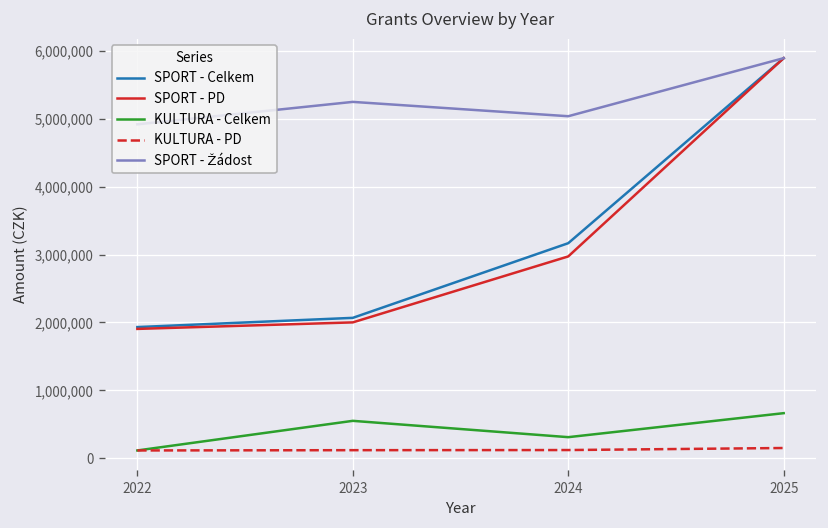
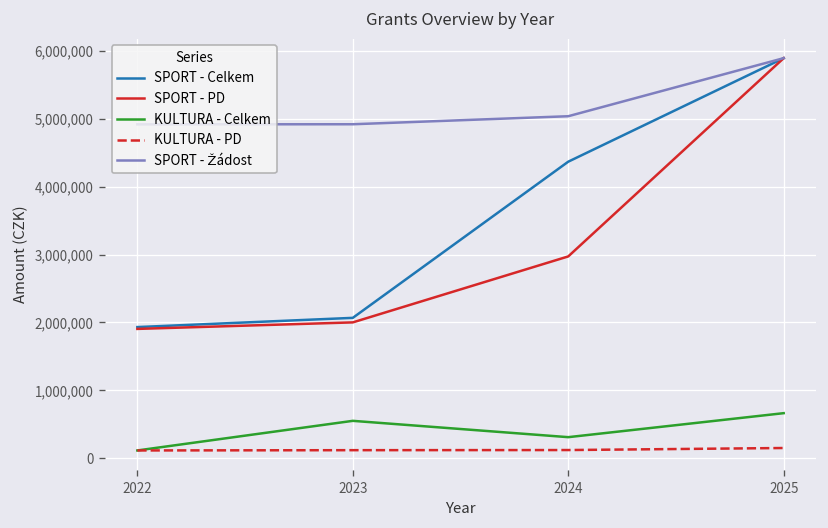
  {
    "SPORT - Celkem": {
      "2023": "2,100,000",
-     "2024": "3,200,000"
+     "2024": "4,400,000"
    },
    "KULTURA - Celkem": {
      "2023": "600,000",
      "2024": "300,000",
      "2025": "700,000"
    },
    "SPORT - Žádost": {
-     "2023": "5,300,000",
+     "2023": "4,900,000",
      "2024": "5,000,000"
    }
  }
